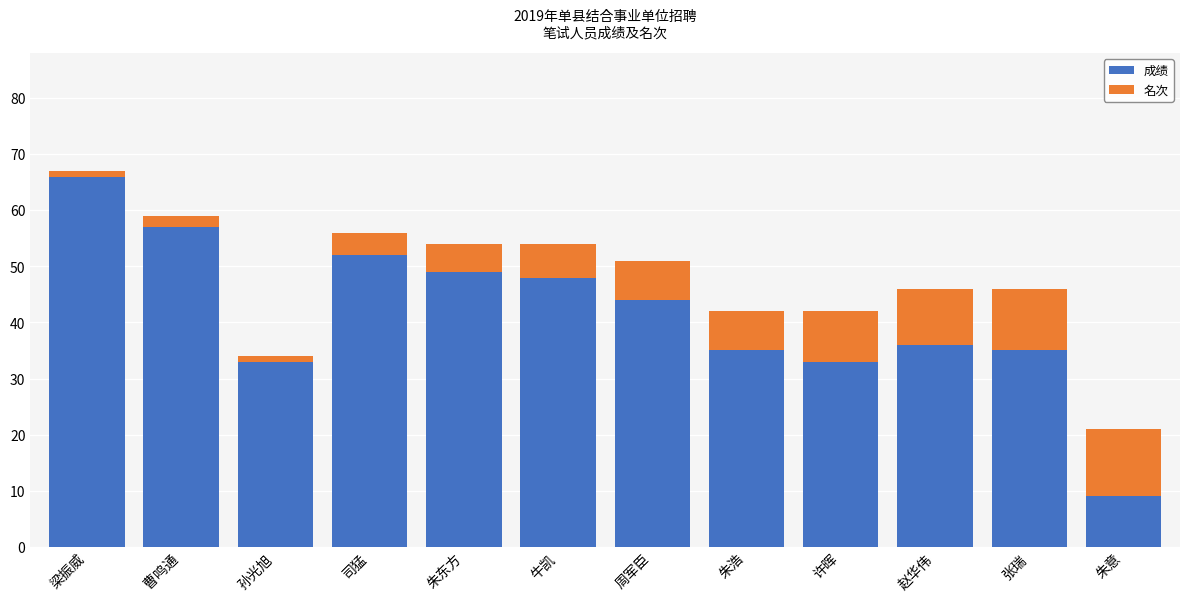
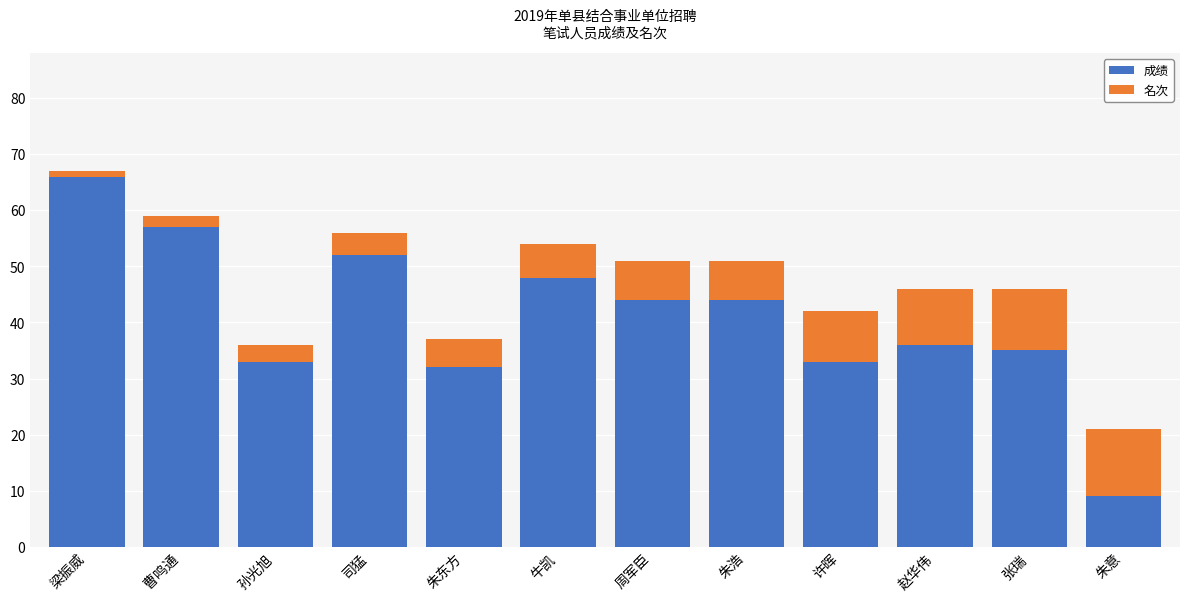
  {
    "成绩": {
      "梁振威": 66,
      "曹鸣通": 57,
      "孙光旭": 33,
      "司猛": 52,
-     "朱东方": 49,
+     "朱东方": 32,
      "牛凯": 48,
      "周军臣": 44,
-     "朱浩": 35,
+     "朱浩": 44,
      "许晖": 33,
      "赵华伟": 36,
      "张瑞": 35,
      "朱意": 9
    },
    "名次": {
      "梁振威": 1,
      "曹鸣通": 2,
-     "孙光旭": 1,
+     "孙光旭": 3,
      "司猛": 4,
      "朱东方": 5,
      "牛凯": 6,
      "周军臣": 7,
      "朱浩": 7,
      "许晖": 9,
      "赵华伟": 10,
      "张瑞": 11,
      "朱意": 12
    }
  }
